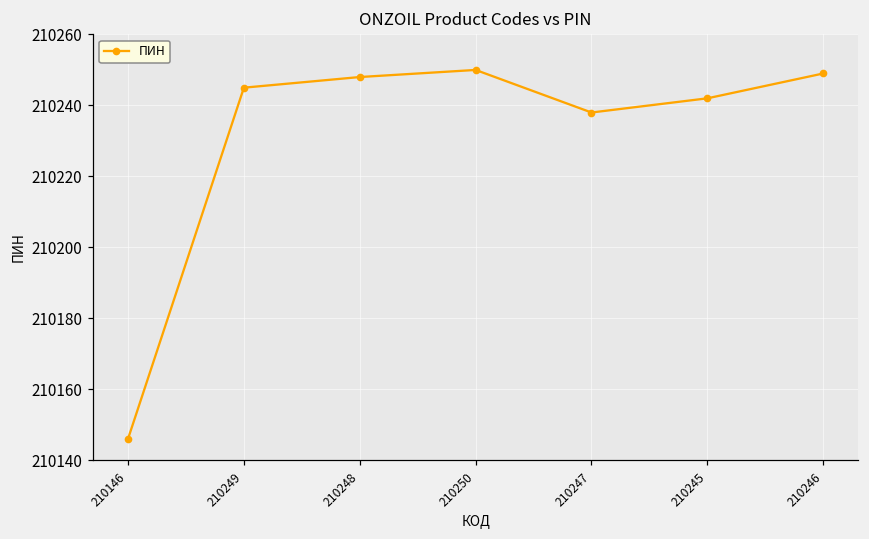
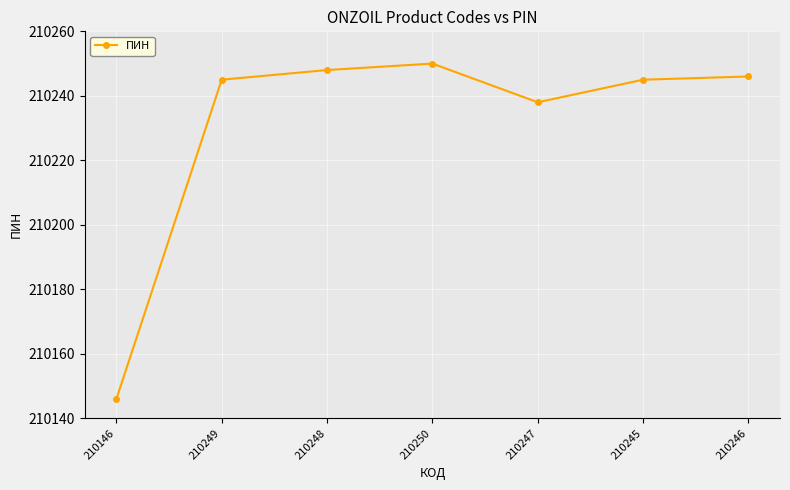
  {
    "210146": 210146,
    "210249": 210245,
    "210248": 210248,
    "210250": 210250,
    "210247": 210238,
-   "210245": 210242,
-   "210246": 210249
+   "210245": 210245,
+   "210246": 210246
  }
